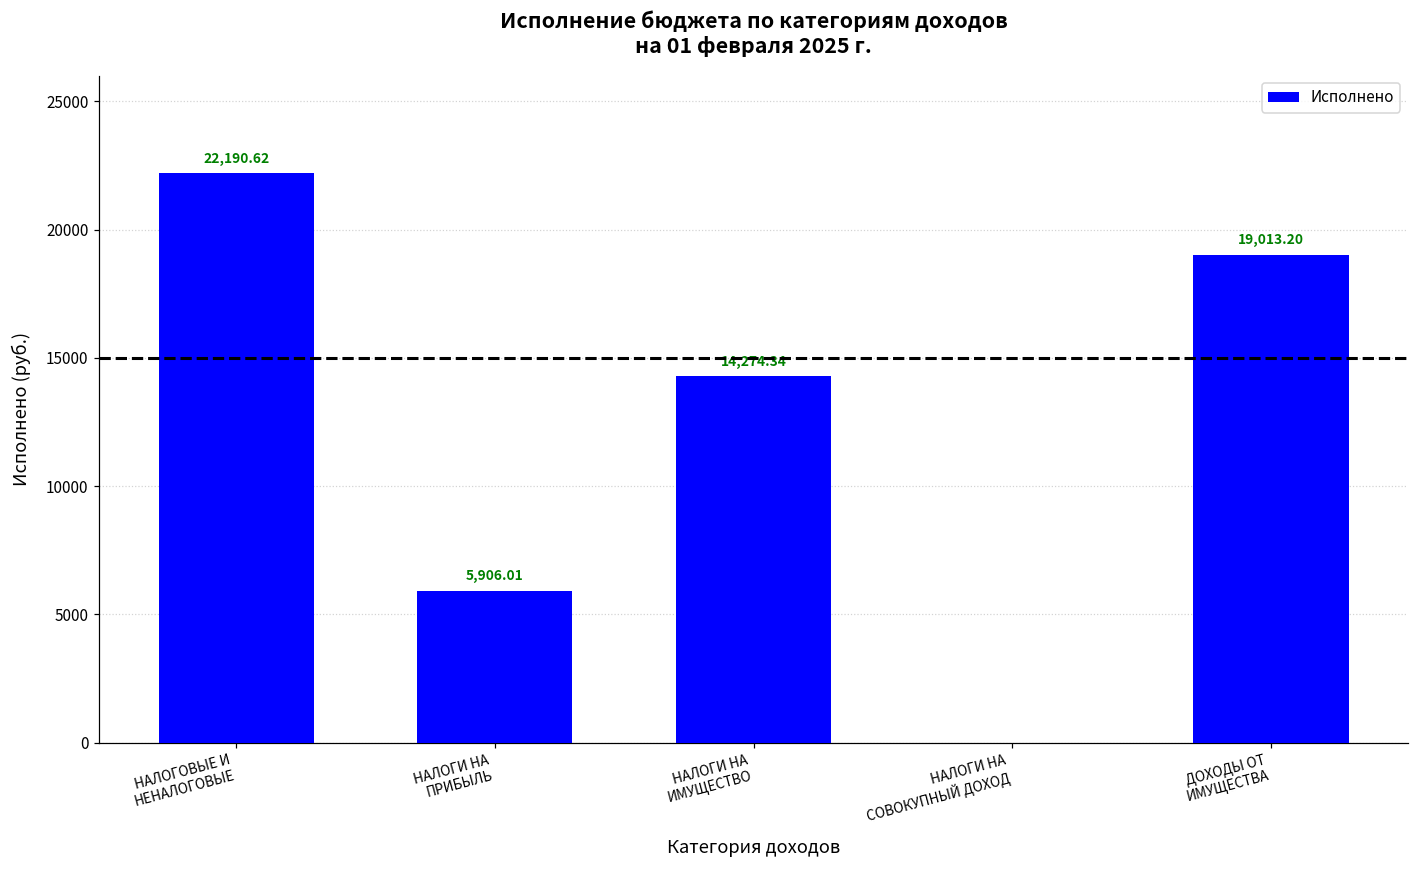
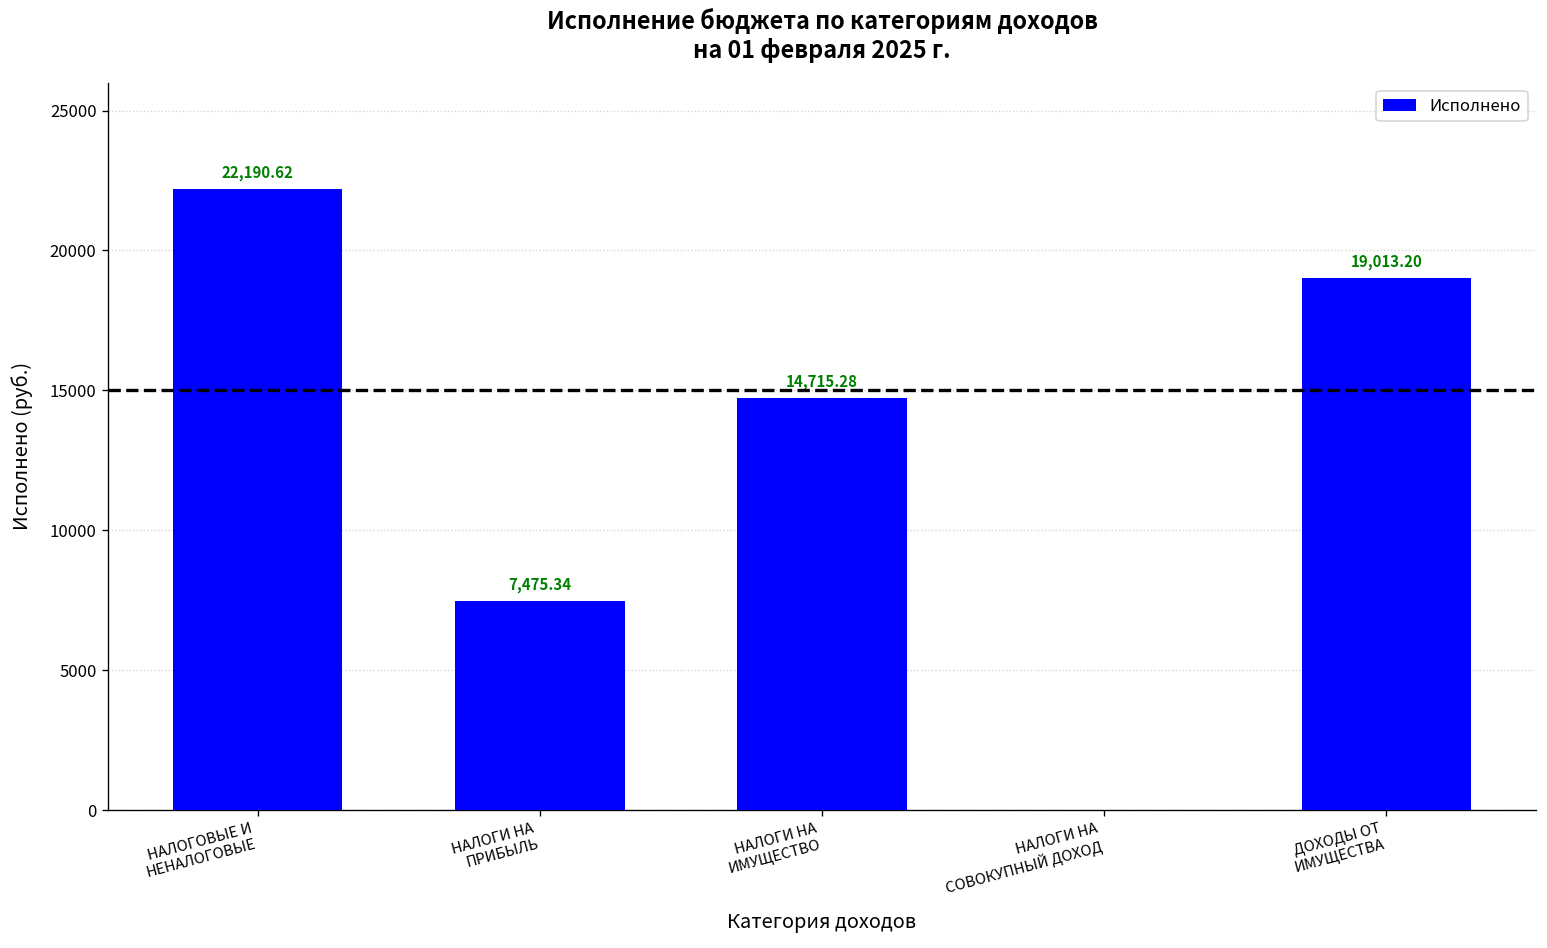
  {
    "НАЛОГОВЫЕ И НЕНАЛОГОВЫЕ": "22,190.62",
-   "НАЛОГИ НА ПРИБЫЛЬ": "5,906.01",
-   "НАЛОГИ НА ИМУЩЕСТВО": "14,274.34",
+   "НАЛОГИ НА ПРИБЫЛЬ": "7,475.34",
+   "НАЛОГИ НА ИМУЩЕСТВО": "14,715.28",
    "ДОХОДЫ ОТ ИМУЩЕСТВА": "19,013.20"
  }
